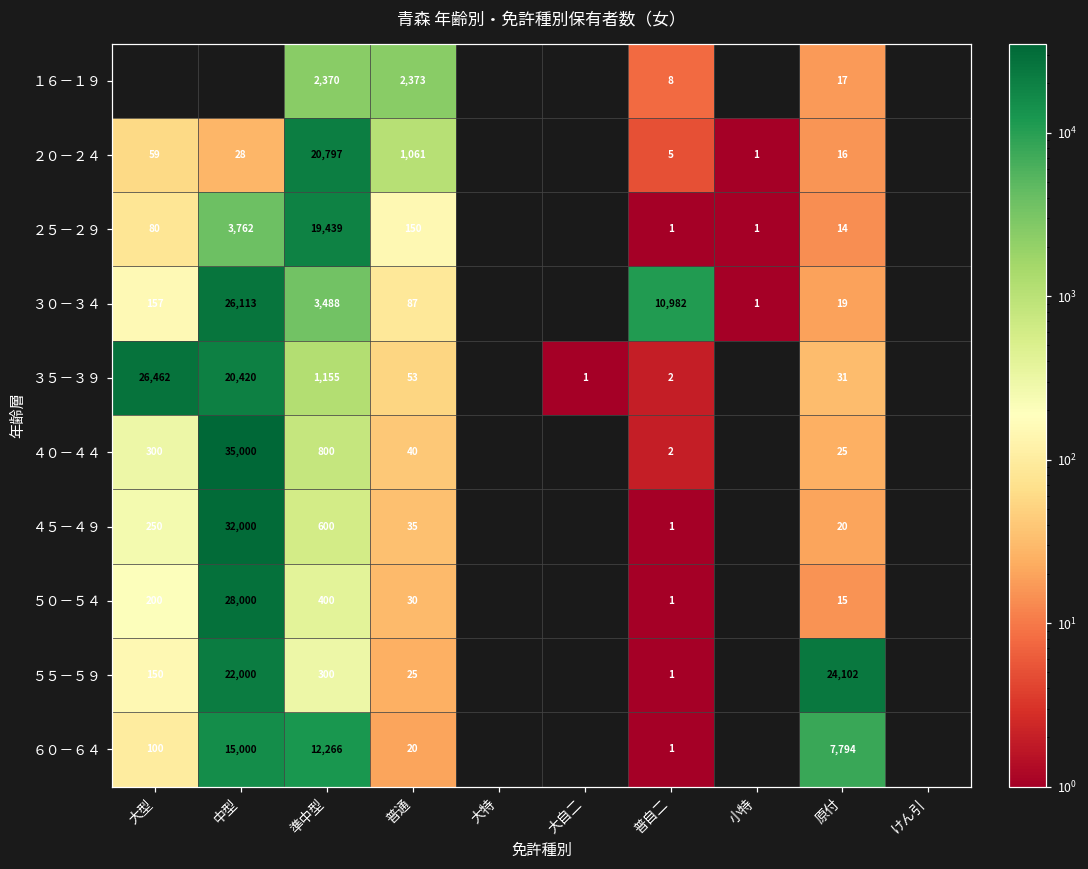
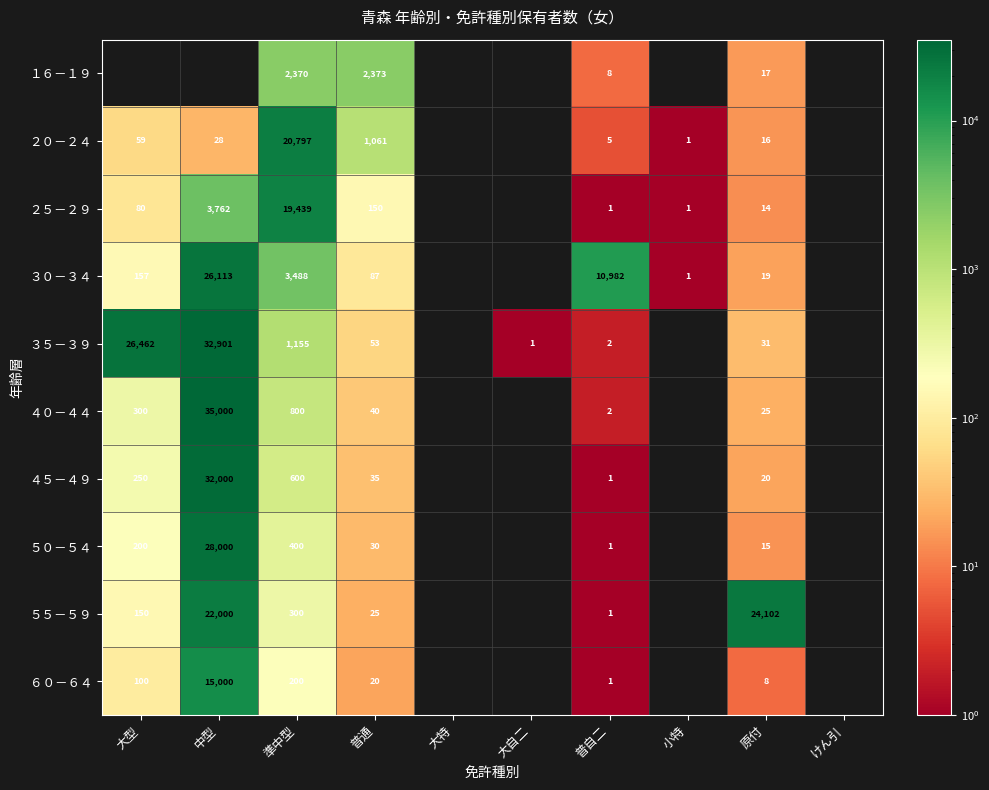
  {
    "１６－１９": {
      "準中型": "2,370",
      "普通": "2,373",
      "普自二": "8",
      "原付": "17"
    },
    "２０－２４": {
      "大型": "59",
      "中型": "28",
      "準中型": "20,797",
      "普通": "1,061",
      "普自二": "5",
      "小特": "1",
      "原付": "16"
    },
    "２５－２９": {
      "大型": "80",
      "中型": "3,762",
      "準中型": "19,439",
      "普通": "150",
      "普自二": "1",
      "小特": "1",
      "原付": "14"
    },
    "３０－３４": {
      "大型": "157",
      "中型": "26,113",
      "準中型": "3,488",
      "普通": "87",
      "普自二": "10,982",
      "小特": "1",
      "原付": "19"
    },
    "３５－３９": {
      "大型": "26,462",
-     "中型": "20,420",
+     "中型": "32,901",
      "準中型": "1,155",
      "普通": "53",
      "大自二": "1",
      "普自二": "2",
      "原付": "31"
    },
    "４０－４４": {
      "大型": "300",
      "中型": "35,000",
      "準中型": "800",
      "普通": "40",
      "普自二": "2",
      "原付": "25"
    },
    "４５－４９": {
      "大型": "250",
      "中型": "32,000",
      "準中型": "600",
      "普通": "35",
      "普自二": "1",
      "原付": "20"
    },
    "５０－５４": {
      "大型": "200",
      "中型": "28,000",
      "準中型": "400",
      "普通": "30",
      "普自二": "1",
      "原付": "15"
    },
    "５５－５９": {
      "大型": "150",
      "中型": "22,000",
      "準中型": "300",
      "普通": "25",
      "普自二": "1",
      "原付": "24,102"
    },
    "６０－６４": {
      "大型": "100",
      "中型": "15,000",
-     "準中型": "12,266",
+     "準中型": "200",
      "普通": "20",
      "普自二": "1",
-     "原付": "7,794"
+     "原付": "8"
    }
  }
